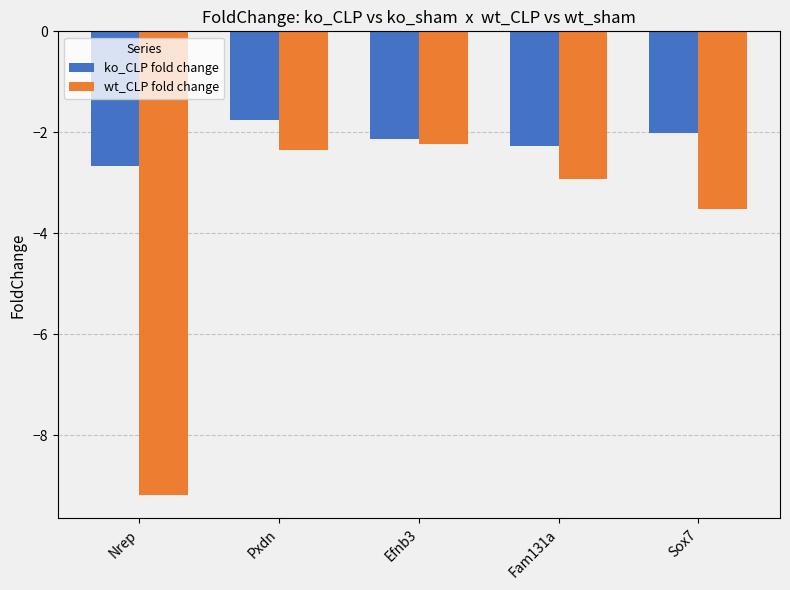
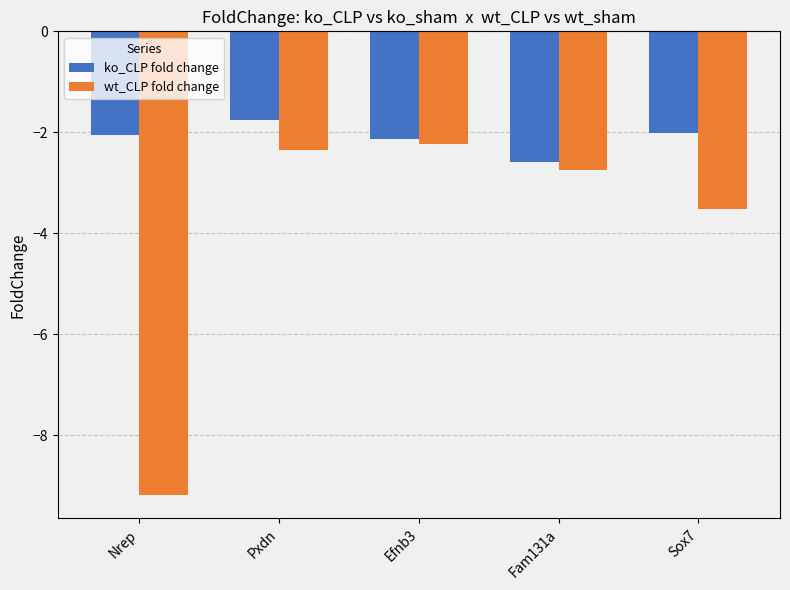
  {
    "ko_CLP fold change": {
-     "Nrep": -2.7,
+     "Nrep": -2.0,
      "Pxdn": -1.8,
      "Efnb3": -2.1,
-     "Fam131a": -2.3,
+     "Fam131a": -2.6,
      "Sox7": -2.0
    },
    "wt_CLP fold change": {
      "Nrep": -9.2,
      "Pxdn": -2.3,
      "Efnb3": -2.2,
-     "Fam131a": -2.9,
+     "Fam131a": -2.8,
      "Sox7": -3.5
    }
  }
